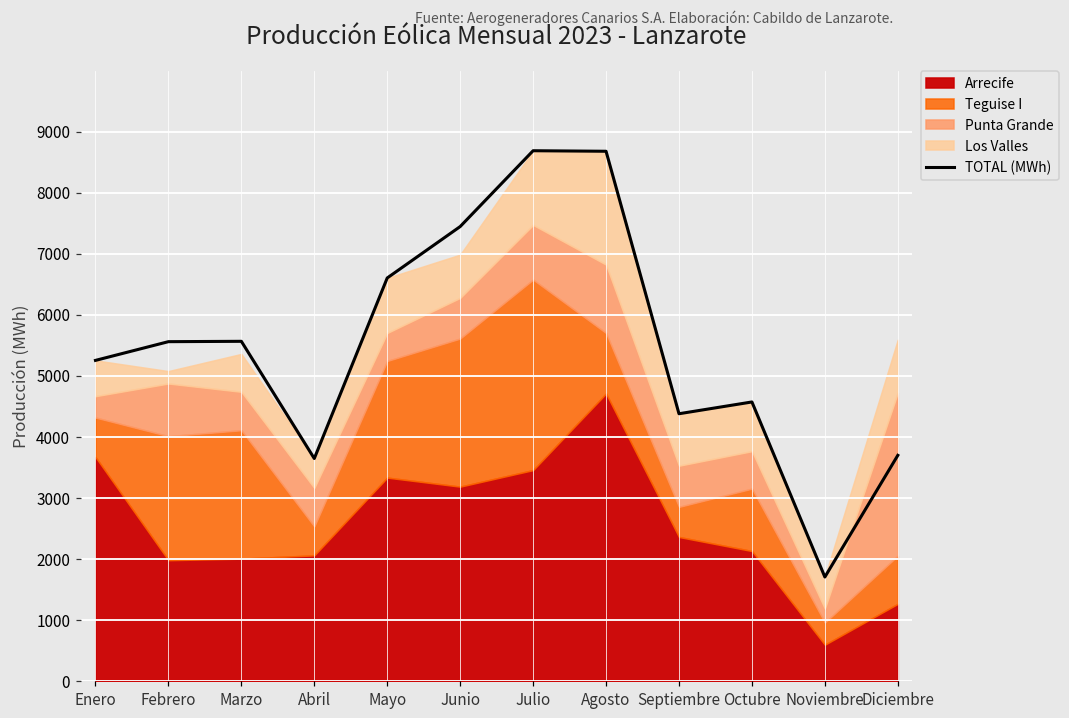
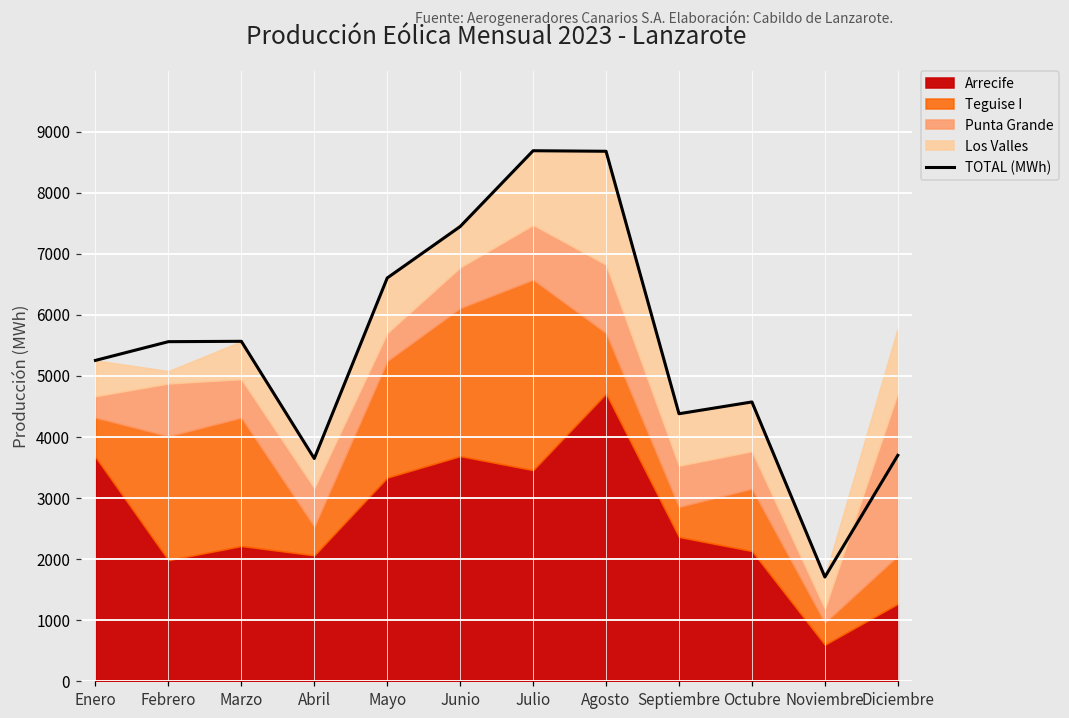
  {
    "Arrecife": {
      "Enero": 3700,
      "Febrero": 2000,
-     "Marzo": 2000,
+     "Marzo": 2200,
      "Abril": 2100,
      "Mayo": 3300,
-     "Junio": 3200,
+     "Junio": 3700,
      "Julio": 3500,
      "Agosto": 4700,
      "Septiembre": 2400,
      "Octubre": 2100,
      "Noviembre": 600,
      "Diciembre": 1300
    },
    "TOTAL (MWh)": {
      "Febrero": 5600,
      "Diciembre": 3700
    },
    "Teguise I": {
      "Enero": 600,
      "Febrero": 2000,
      "Marzo": 2100,
      "Abril": 500,
      "Mayo": 1900,
      "Junio": 2400,
      "Julio": 3100,
      "Agosto": 1000,
      "Septiembre": 500,
      "Octubre": 1000,
      "Noviembre": 400,
      "Diciembre": 800
    },
    "Punta Grande": {
      "Enero": 400,
      "Febrero": 900,
      "Marzo": 600,
      "Abril": 600,
      "Mayo": 500,
      "Junio": 700,
      "Julio": 900,
      "Agosto": 1100,
      "Septiembre": 700,
      "Octubre": 600,
      "Noviembre": 200,
      "Diciembre": 2700
    },
    "Los Valles": {
      "Febrero": 200,
-     "Diciembre": 900
+     "Diciembre": 1100
    }
  }
